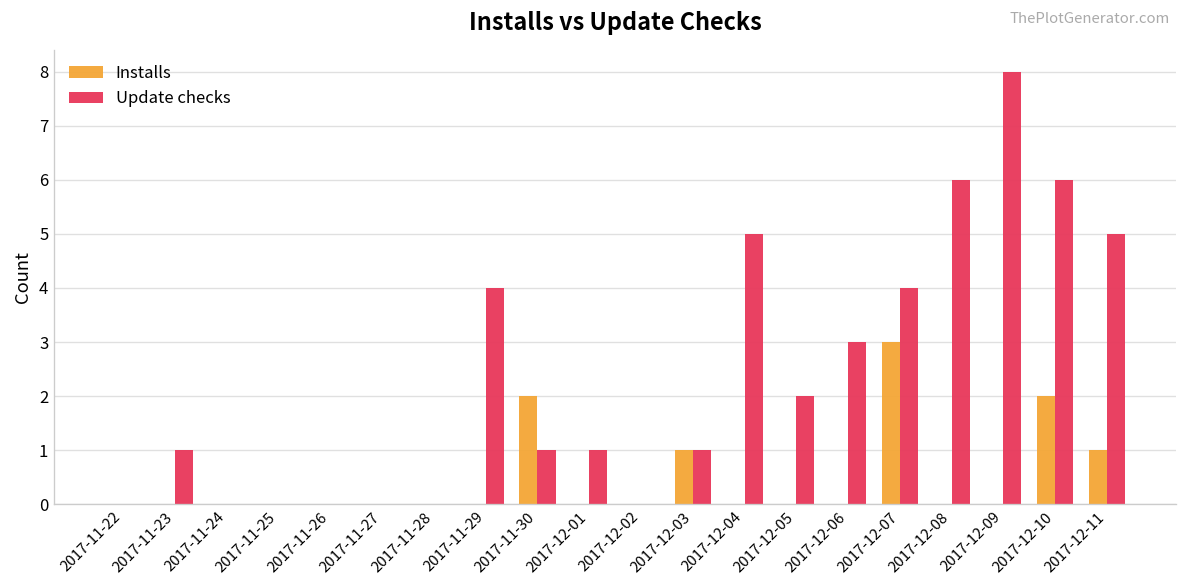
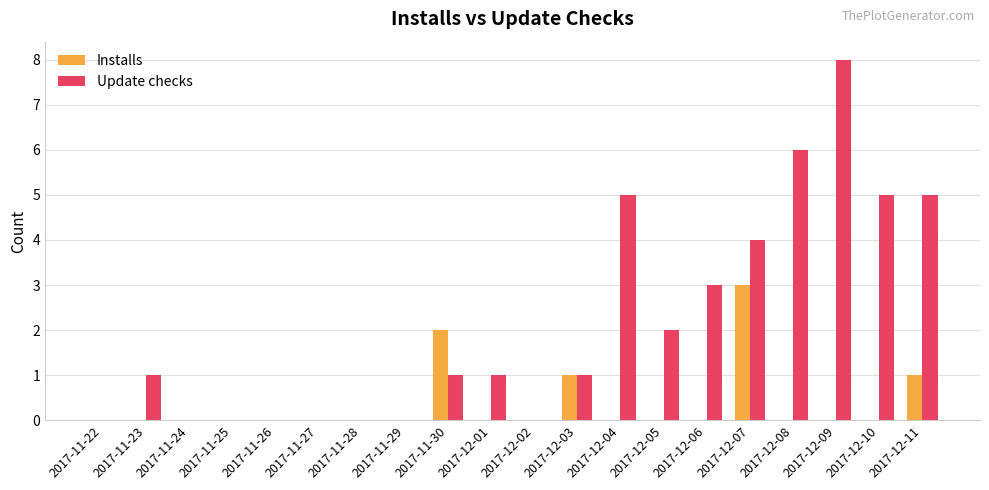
  {
    "Installs": {
      "2017-11-22": 0,
      "2017-11-23": 0,
      "2017-11-24": 0,
      "2017-11-25": 0,
      "2017-11-26": 0,
      "2017-11-27": 0,
      "2017-11-28": 0,
      "2017-11-29": 0,
      "2017-11-30": 2,
      "2017-12-01": 0,
      "2017-12-02": 0,
      "2017-12-03": 1,
      "2017-12-04": 0,
      "2017-12-05": 0,
      "2017-12-06": 0,
      "2017-12-07": 3,
      "2017-12-08": 0,
      "2017-12-09": 0,
-     "2017-12-10": 2,
+     "2017-12-10": 0,
      "2017-12-11": 1
    },
    "Update checks": {
      "2017-11-22": 0,
      "2017-11-23": 1,
      "2017-11-24": 0,
      "2017-11-25": 0,
      "2017-11-26": 0,
      "2017-11-27": 0,
      "2017-11-28": 0,
-     "2017-11-29": 4,
+     "2017-11-29": 0,
      "2017-11-30": 1,
      "2017-12-01": 1,
      "2017-12-02": 0,
      "2017-12-03": 1,
      "2017-12-04": 5,
      "2017-12-05": 2,
      "2017-12-06": 3,
      "2017-12-07": 4,
      "2017-12-08": 6,
      "2017-12-09": 8,
-     "2017-12-10": 6,
+     "2017-12-10": 5,
      "2017-12-11": 5
    }
  }
